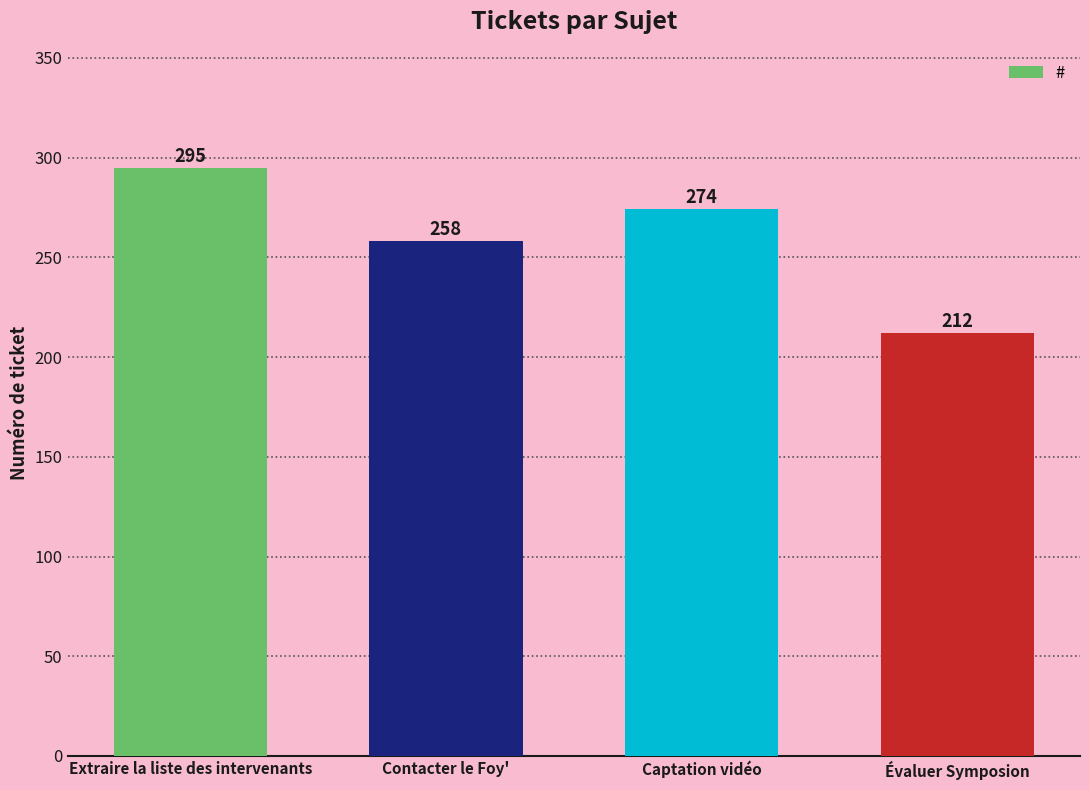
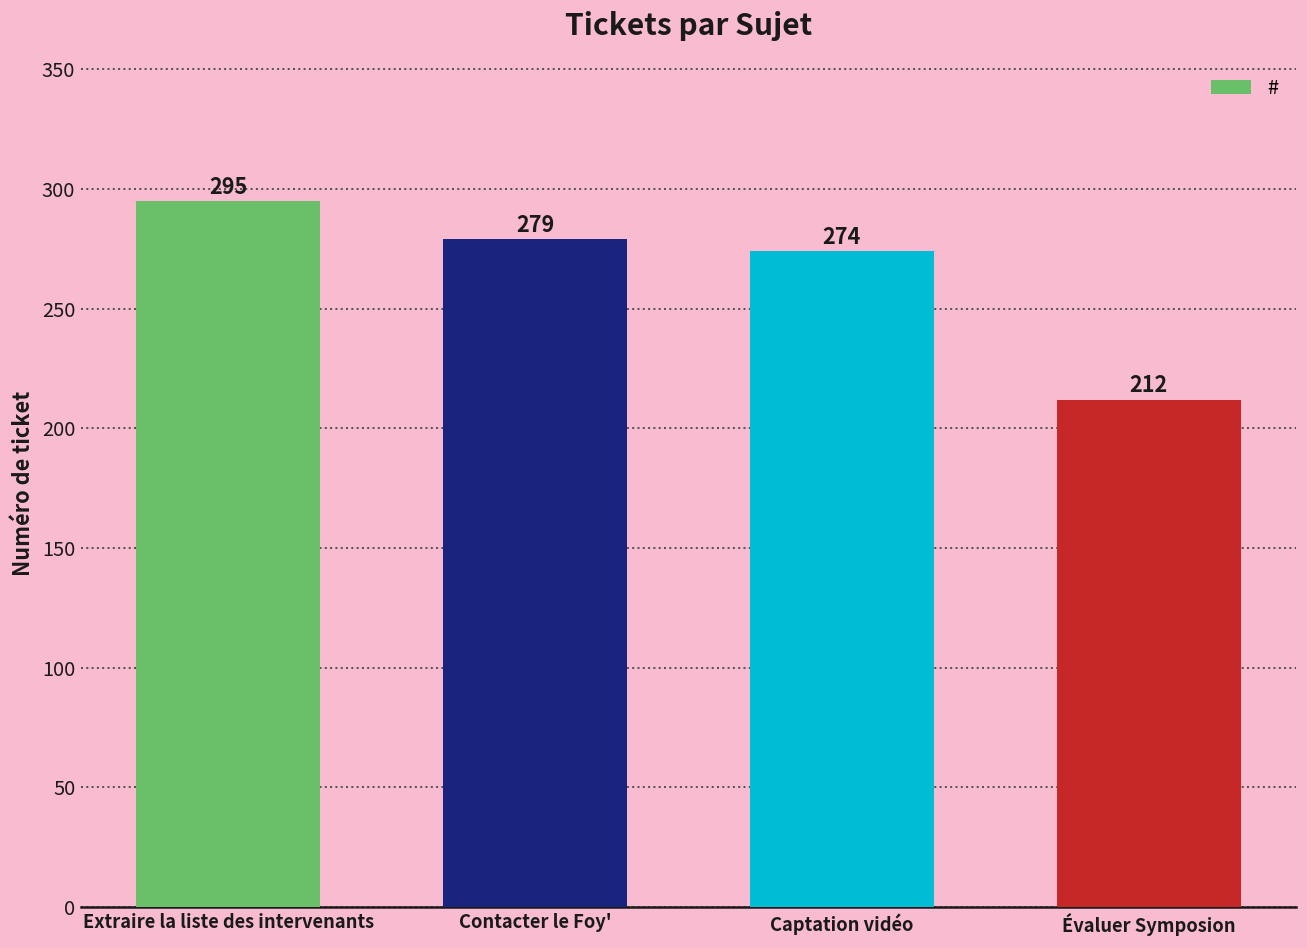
  {
    "Extraire la liste des intervenants": 295,
-   "Contacter le Foy'": 258,
+   "Contacter le Foy'": 279,
    "Captation vidéo": 274,
    "Évaluer Symposion": 212
  }
